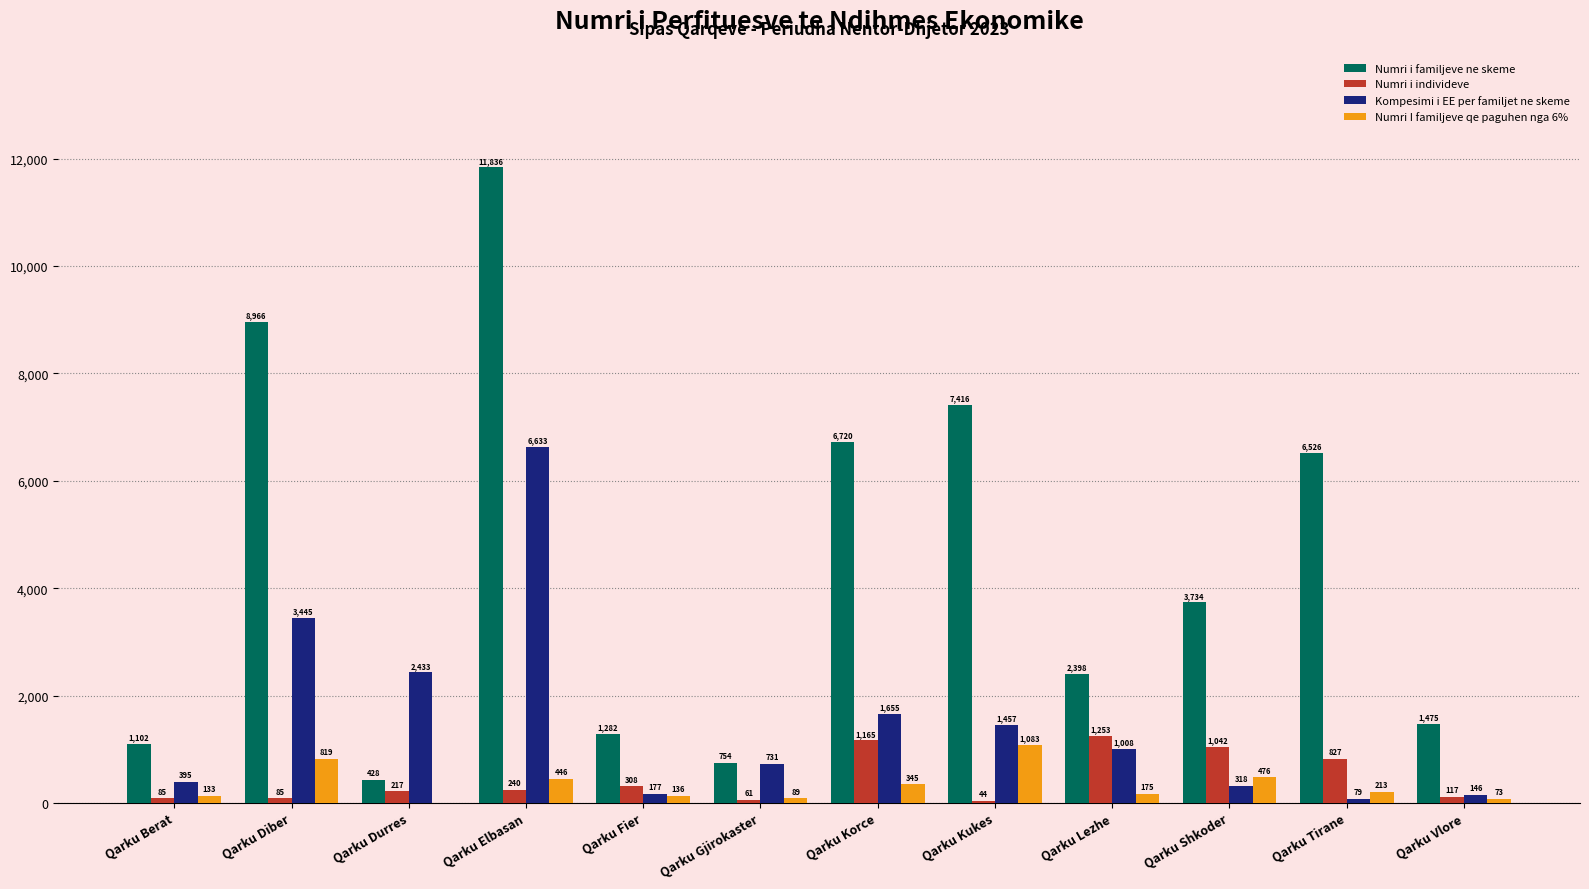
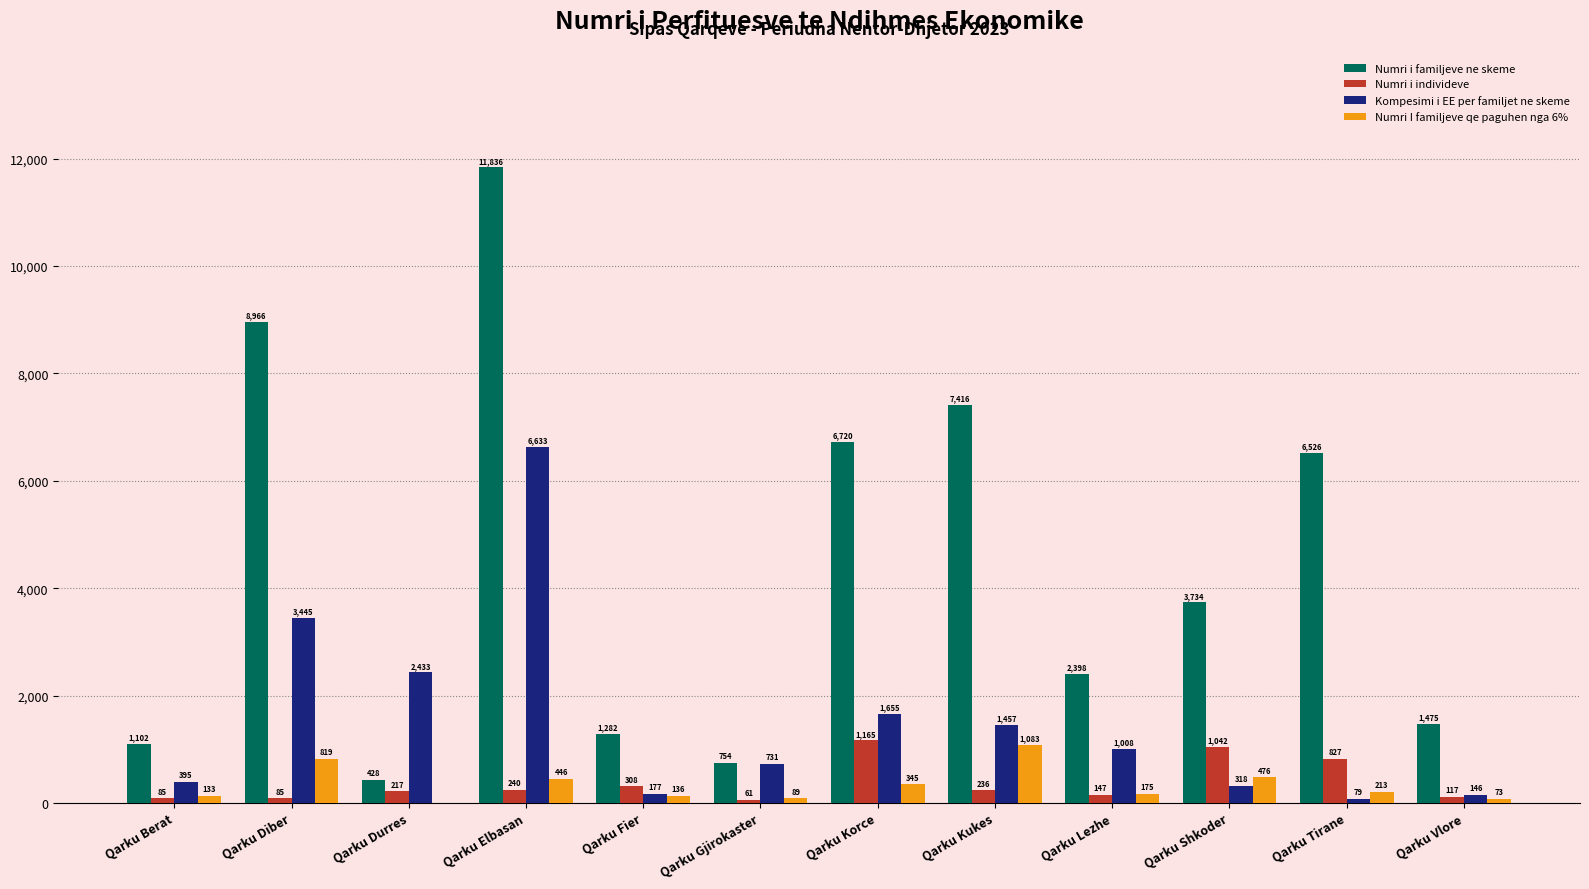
  {
    "Numri i familjeve ne skeme": {
      "Qarku Berat": "1,102",
      "Qarku Diber": "8,966",
      "Qarku Durres": "428",
      "Qarku Elbasan": "11,836",
      "Qarku Fier": "1,282",
      "Qarku Gjirokaster": "754",
      "Qarku Korce": "6,720",
      "Qarku Kukes": "7,416",
      "Qarku Lezhe": "2,398",
      "Qarku Shkoder": "3,734",
      "Qarku Tirane": "6,526",
      "Qarku Vlore": "1,475"
    },
    "Numri i individeve": {
      "Qarku Berat": "85",
      "Qarku Diber": "85",
      "Qarku Durres": "217",
      "Qarku Elbasan": "240",
      "Qarku Fier": "308",
      "Qarku Gjirokaster": "61",
      "Qarku Korce": "1,165",
-     "Qarku Kukes": "44",
-     "Qarku Lezhe": "1,253",
+     "Qarku Kukes": "236",
+     "Qarku Lezhe": "147",
      "Qarku Shkoder": "1,042",
      "Qarku Tirane": "827",
      "Qarku Vlore": "117"
    },
    "Kompesimi i EE per familjet ne skeme": {
      "Qarku Berat": "395",
      "Qarku Diber": "3,445",
      "Qarku Durres": "2,433",
      "Qarku Elbasan": "6,633",
      "Qarku Fier": "177",
      "Qarku Gjirokaster": "731",
      "Qarku Korce": "1,655",
      "Qarku Kukes": "1,457",
      "Qarku Lezhe": "1,008",
      "Qarku Shkoder": "318",
      "Qarku Tirane": "79",
      "Qarku Vlore": "146"
    },
    "Numri I familjeve qe paguhen nga 6%": {
      "Qarku Berat": "133",
      "Qarku Diber": "819",
      "Qarku Elbasan": "446",
      "Qarku Fier": "136",
      "Qarku Gjirokaster": "89",
      "Qarku Korce": "345",
      "Qarku Kukes": "1,083",
      "Qarku Lezhe": "175",
      "Qarku Shkoder": "476",
      "Qarku Tirane": "213",
      "Qarku Vlore": "73"
    }
  }
